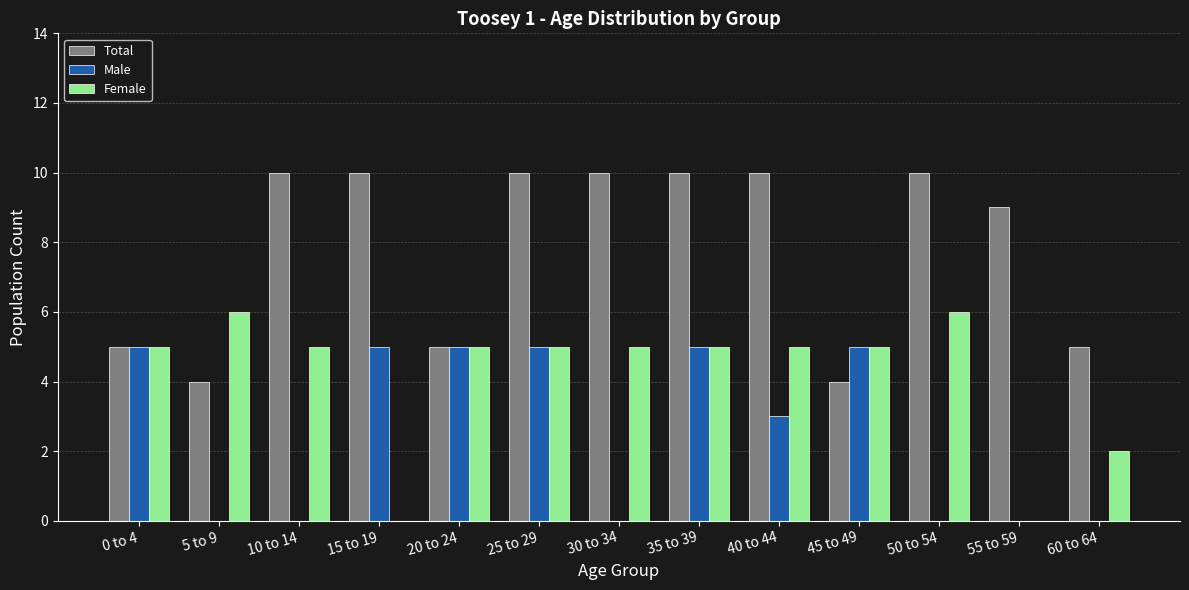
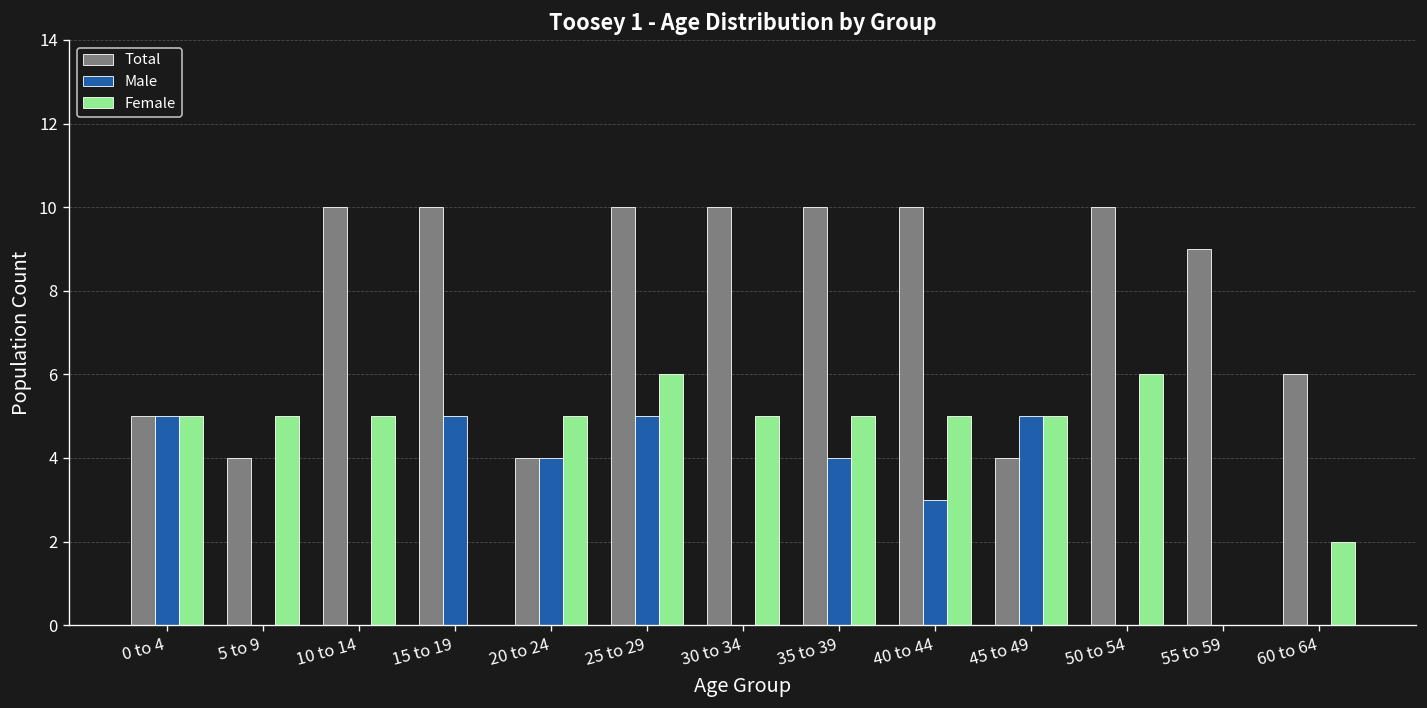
  {
    "Total": {
      "0 to 4": 5,
      "5 to 9": 4,
      "10 to 14": 10,
      "15 to 19": 10,
-     "20 to 24": 5,
+     "20 to 24": 4,
      "25 to 29": 10,
      "30 to 34": 10,
      "35 to 39": 10,
      "40 to 44": 10,
      "45 to 49": 4,
      "50 to 54": 10,
      "55 to 59": 9,
-     "60 to 64": 5
+     "60 to 64": 6
    },
    "Male": {
      "0 to 4": 5,
      "5 to 9": 0,
      "10 to 14": 0,
      "15 to 19": 5,
-     "20 to 24": 5,
+     "20 to 24": 4,
      "25 to 29": 5,
      "30 to 34": 0,
-     "35 to 39": 5,
+     "35 to 39": 4,
      "40 to 44": 3,
      "45 to 49": 5,
      "50 to 54": 0,
      "55 to 59": 0,
      "60 to 64": 0
    },
    "Female": {
      "0 to 4": 5,
-     "5 to 9": 6,
+     "5 to 9": 5,
      "10 to 14": 5,
      "15 to 19": 0,
      "20 to 24": 5,
-     "25 to 29": 5,
+     "25 to 29": 6,
      "30 to 34": 5,
      "35 to 39": 5,
      "40 to 44": 5,
      "45 to 49": 5,
      "50 to 54": 6,
      "55 to 59": 0,
      "60 to 64": 2
    }
  }
